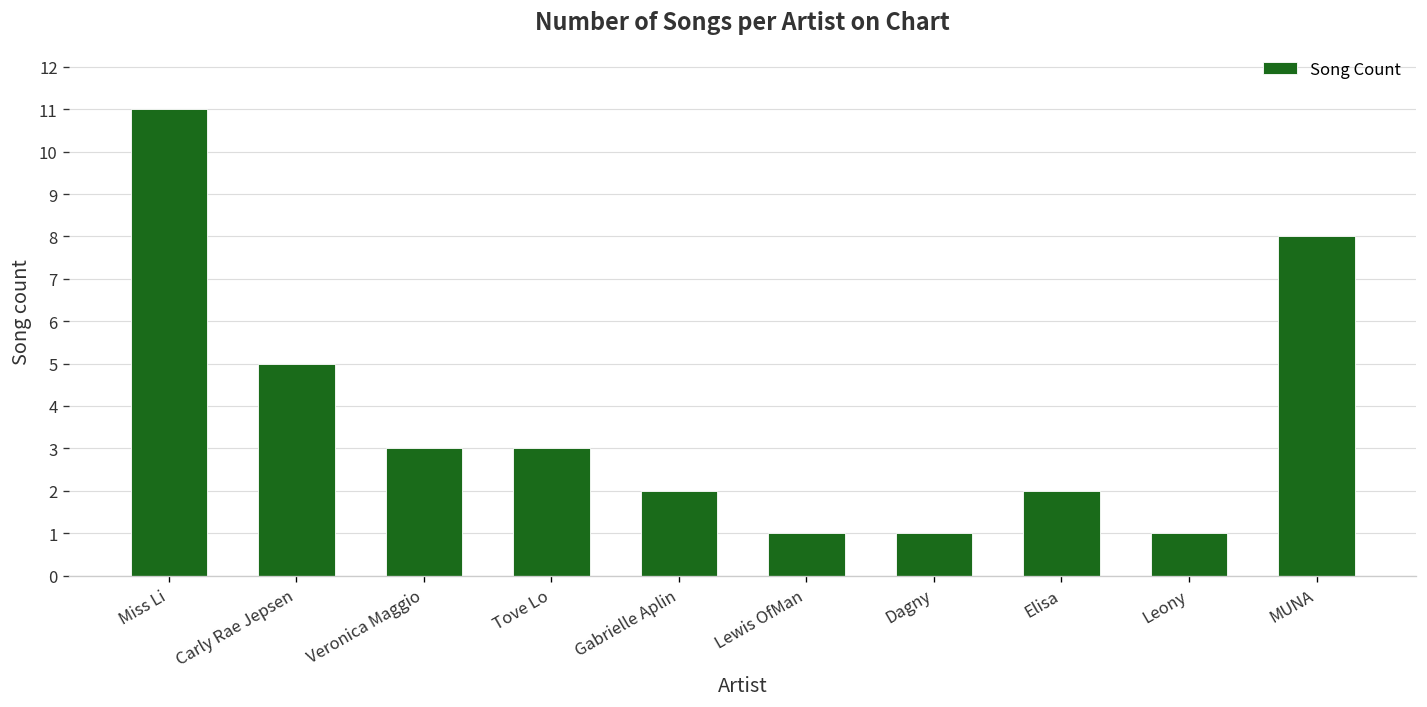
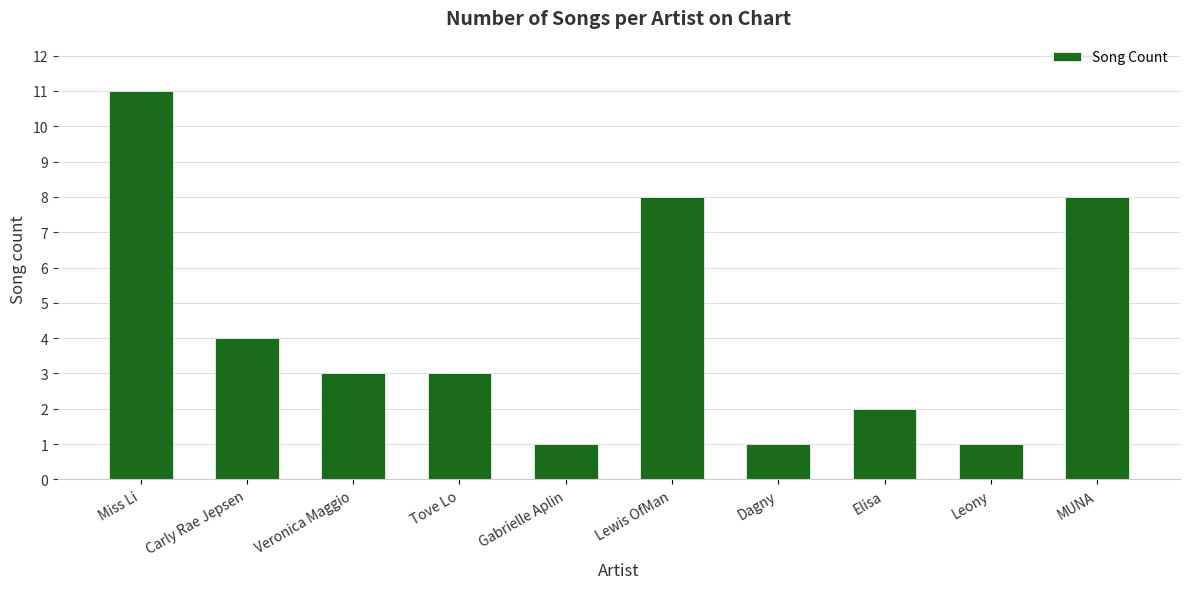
  {
    "Miss Li": 11,
-   "Carly Rae Jepsen": 5,
+   "Carly Rae Jepsen": 4,
    "Veronica Maggio": 3,
    "Tove Lo": 3,
-   "Gabrielle Aplin": 2,
-   "Lewis OfMan": 1,
+   "Gabrielle Aplin": 1,
+   "Lewis OfMan": 8,
    "Dagny": 1,
    "Elisa": 2,
    "Leony": 1,
    "MUNA": 8
  }
